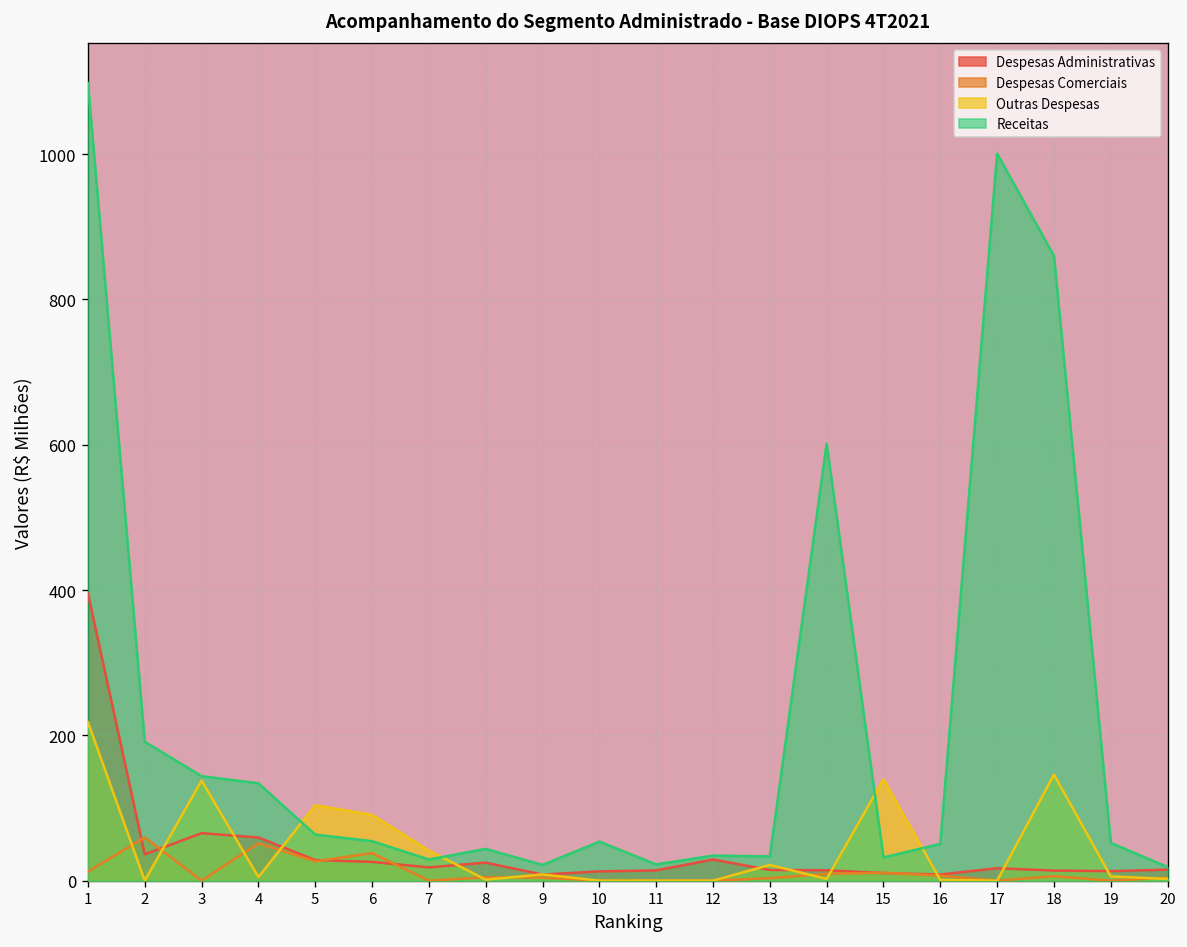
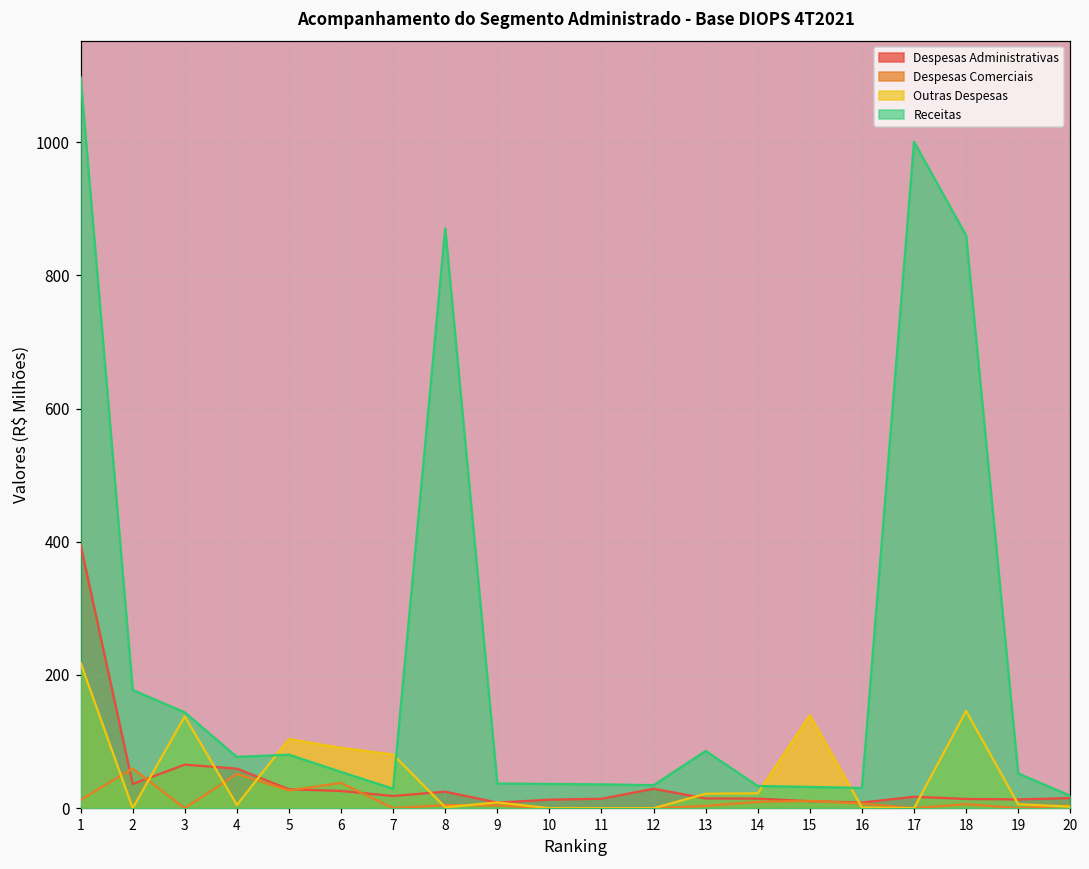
  {
    "Outras Despesas": {
      "1": 220,
      "2": 0,
      "3": 140,
      "4": 0,
      "5": 100,
      "6": 90,
-     "7": 40,
+     "7": 80,
      "13": 20,
-     "14": 0,
+     "14": 20,
      "15": 140,
      "16": 0,
      "18": 150,
      "19": 10
    },
    "Receitas": {
      "1": 1100,
-     "2": 190,
+     "2": 180,
      "3": 140,
-     "4": 130,
-     "5": 60,
+     "4": 80,
+     "5": 80,
      "6": 50,
      "7": 30,
-     "8": 40,
-     "9": 20,
-     "10": 50,
-     "11": 20,
+     "8": 870,
+     "9": 40,
+     "10": 40,
+     "11": 40,
      "12": 30,
-     "13": 30,
-     "14": 600,
+     "13": 90,
+     "14": 30,
      "15": 30,
-     "16": 50,
+     "16": 30,
      "17": 1000,
      "18": 860,
      "19": 50
    }
  }
